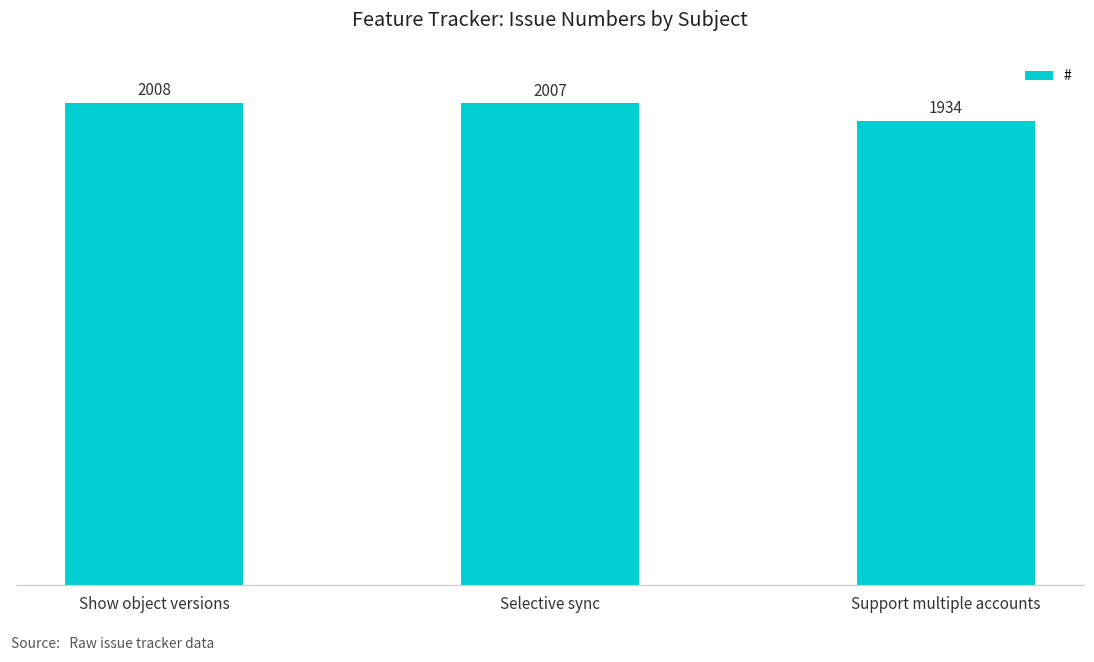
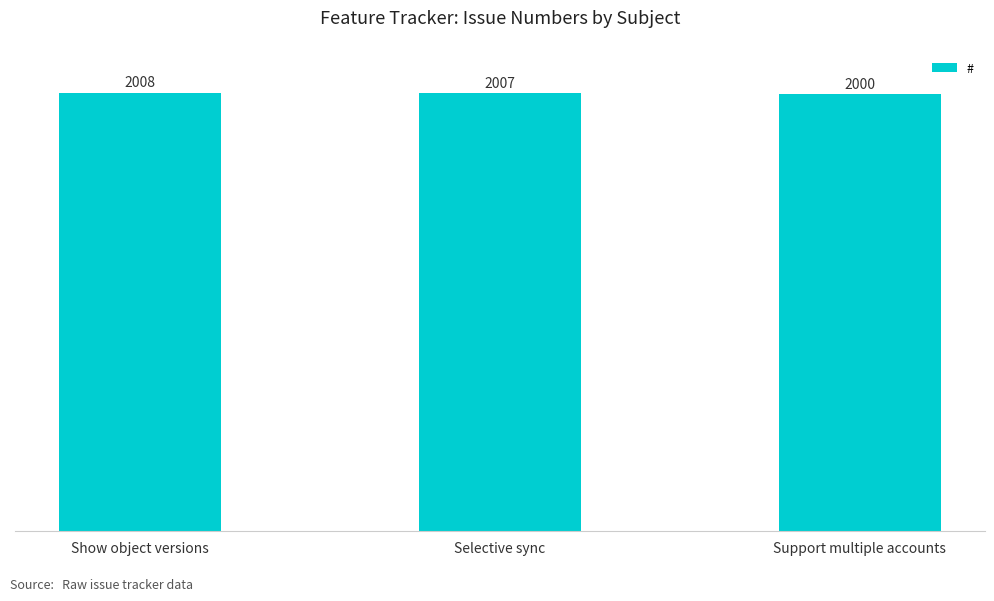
  {
    "Show object versions": 2008,
    "Selective sync": 2007,
-   "Support multiple accounts": 1934
+   "Support multiple accounts": 2000
  }
